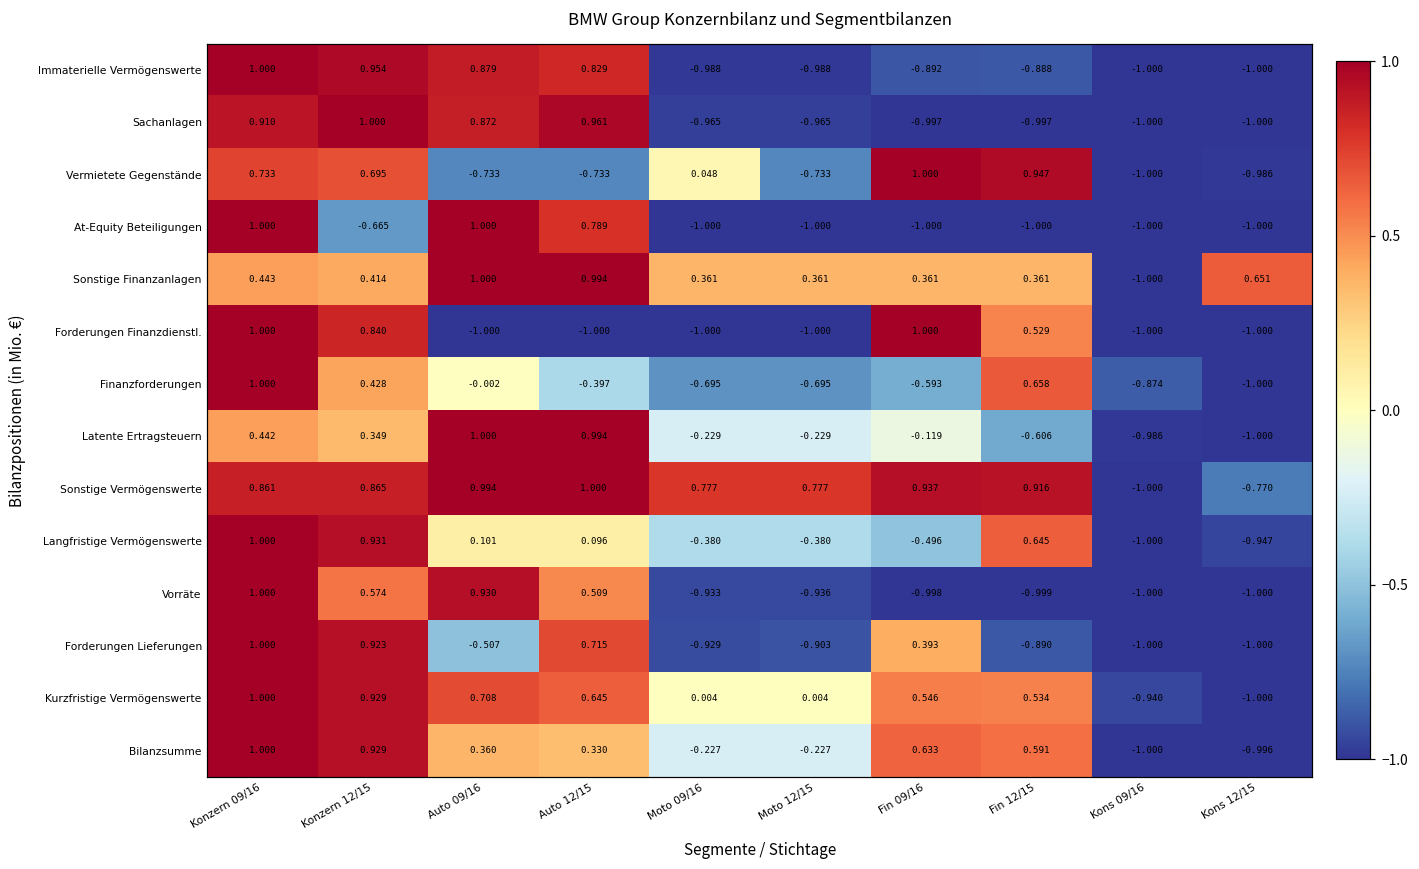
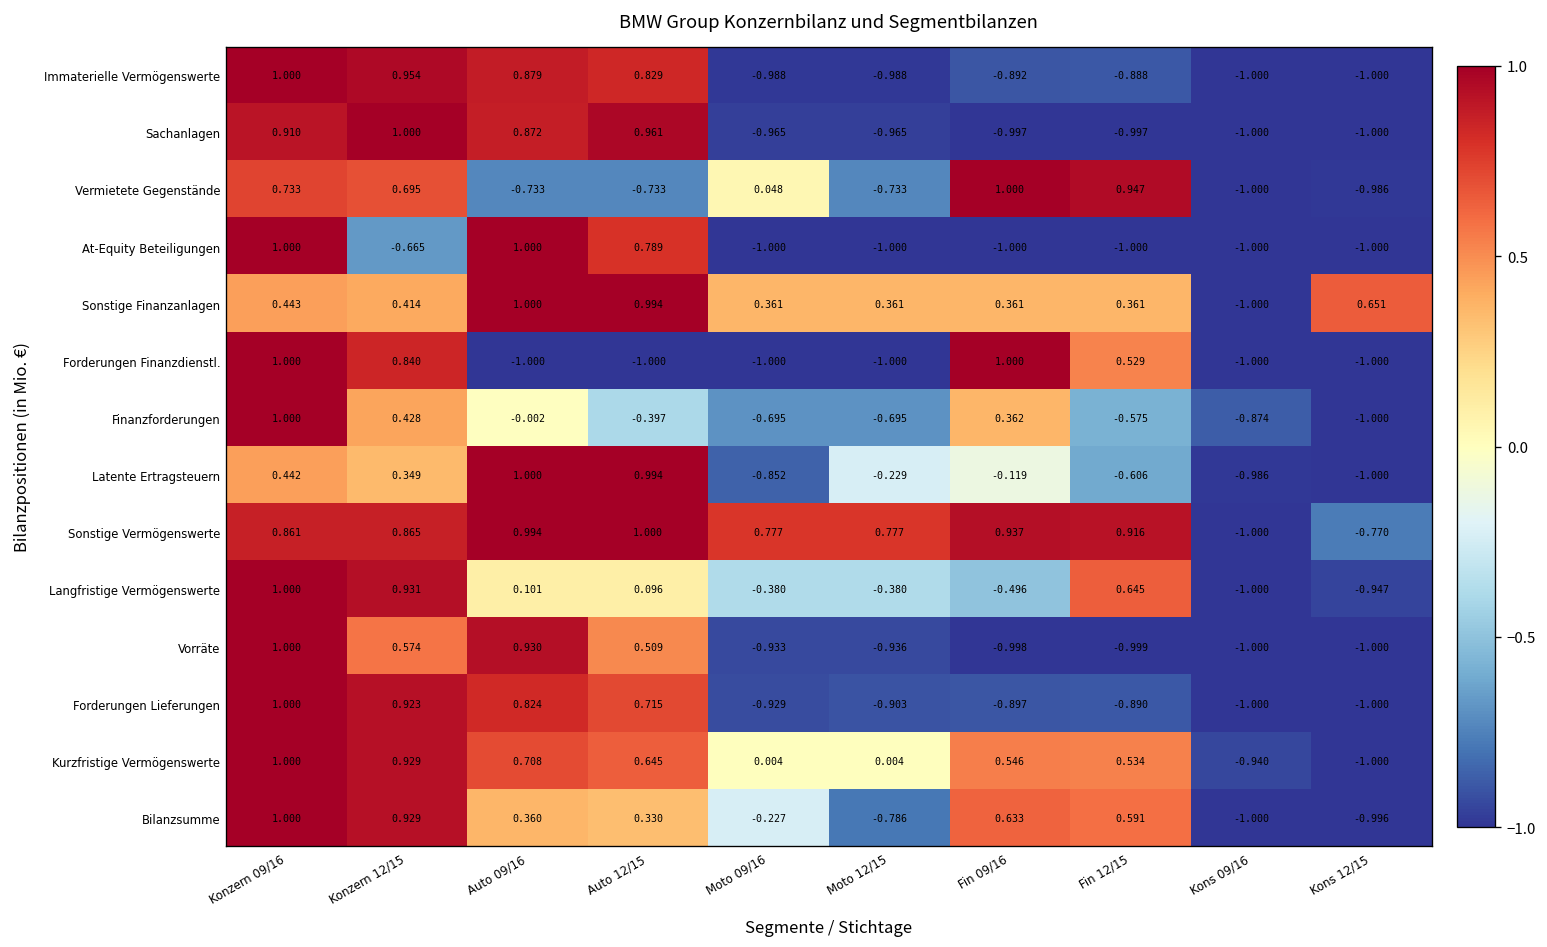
  {
    "Immaterielle Vermögenswerte": {
      "Konzern 09/16": 1.000,
      "Konzern 12/15": 0.954,
      "Auto 09/16": 0.879,
      "Auto 12/15": 0.829,
      "Moto 09/16": -0.988,
      "Moto 12/15": -0.988,
      "Fin 09/16": -0.892,
      "Fin 12/15": -0.888,
      "Kons 09/16": -1.000,
      "Kons 12/15": -1.000
    },
    "Sachanlagen": {
      "Konzern 09/16": 0.910,
      "Konzern 12/15": 1.000,
      "Auto 09/16": 0.872,
      "Auto 12/15": 0.961,
      "Moto 09/16": -0.965,
      "Moto 12/15": -0.965,
      "Fin 09/16": -0.997,
      "Fin 12/15": -0.997,
      "Kons 09/16": -1.000,
      "Kons 12/15": -1.000
    },
    "Vermietete Gegenstände": {
      "Konzern 09/16": 0.733,
      "Konzern 12/15": 0.695,
      "Auto 09/16": -0.733,
      "Auto 12/15": -0.733,
      "Moto 09/16": 0.048,
      "Moto 12/15": -0.733,
      "Fin 09/16": 1.000,
      "Fin 12/15": 0.947,
      "Kons 09/16": -1.000,
      "Kons 12/15": -0.986
    },
    "At-Equity Beteiligungen": {
      "Konzern 09/16": 1.000,
      "Konzern 12/15": -0.665,
      "Auto 09/16": 1.000,
      "Auto 12/15": 0.789,
      "Moto 09/16": -1.000,
      "Moto 12/15": -1.000,
      "Fin 09/16": -1.000,
      "Fin 12/15": -1.000,
      "Kons 09/16": -1.000,
      "Kons 12/15": -1.000
    },
    "Sonstige Finanzanlagen": {
      "Konzern 09/16": 0.443,
      "Konzern 12/15": 0.414,
      "Auto 09/16": 1.000,
      "Auto 12/15": 0.994,
      "Moto 09/16": 0.361,
      "Moto 12/15": 0.361,
      "Fin 09/16": 0.361,
      "Fin 12/15": 0.361,
      "Kons 09/16": -1.000,
      "Kons 12/15": 0.651
    },
    "Forderungen Finanzdienstl.": {
      "Konzern 09/16": 1.000,
      "Konzern 12/15": 0.840,
      "Auto 09/16": -1.000,
      "Auto 12/15": -1.000,
      "Moto 09/16": -1.000,
      "Moto 12/15": -1.000,
      "Fin 09/16": 1.000,
      "Fin 12/15": 0.529,
      "Kons 09/16": -1.000,
      "Kons 12/15": -1.000
    },
    "Finanzforderungen": {
      "Konzern 09/16": 1.000,
      "Konzern 12/15": 0.428,
      "Auto 09/16": -0.002,
      "Auto 12/15": -0.397,
      "Moto 09/16": -0.695,
      "Moto 12/15": -0.695,
-     "Fin 09/16": -0.593,
-     "Fin 12/15": 0.658,
+     "Fin 09/16": 0.362,
+     "Fin 12/15": -0.575,
      "Kons 09/16": -0.874,
      "Kons 12/15": -1.000
    },
    "Latente Ertragsteuern": {
      "Konzern 09/16": 0.442,
      "Konzern 12/15": 0.349,
      "Auto 09/16": 1.000,
      "Auto 12/15": 0.994,
-     "Moto 09/16": -0.229,
+     "Moto 09/16": -0.852,
      "Moto 12/15": -0.229,
      "Fin 09/16": -0.119,
      "Fin 12/15": -0.606,
      "Kons 09/16": -0.986,
      "Kons 12/15": -1.000
    },
    "Sonstige Vermögenswerte": {
      "Konzern 09/16": 0.861,
      "Konzern 12/15": 0.865,
      "Auto 09/16": 0.994,
      "Auto 12/15": 1.000,
      "Moto 09/16": 0.777,
      "Moto 12/15": 0.777,
      "Fin 09/16": 0.937,
      "Fin 12/15": 0.916,
      "Kons 09/16": -1.000,
      "Kons 12/15": -0.770
    },
    "Langfristige Vermögenswerte": {
      "Konzern 09/16": 1.000,
      "Konzern 12/15": 0.931,
      "Auto 09/16": 0.101,
      "Auto 12/15": 0.096,
      "Moto 09/16": -0.380,
      "Moto 12/15": -0.380,
      "Fin 09/16": -0.496,
      "Fin 12/15": 0.645,
      "Kons 09/16": -1.000,
      "Kons 12/15": -0.947
    },
    "Vorräte": {
      "Konzern 09/16": 1.000,
      "Konzern 12/15": 0.574,
      "Auto 09/16": 0.930,
      "Auto 12/15": 0.509,
      "Moto 09/16": -0.933,
      "Moto 12/15": -0.936,
      "Fin 09/16": -0.998,
      "Fin 12/15": -0.999,
      "Kons 09/16": -1.000,
      "Kons 12/15": -1.000
    },
    "Forderungen Lieferungen": {
      "Konzern 09/16": 1.000,
      "Konzern 12/15": 0.923,
-     "Auto 09/16": -0.507,
+     "Auto 09/16": 0.824,
      "Auto 12/15": 0.715,
      "Moto 09/16": -0.929,
      "Moto 12/15": -0.903,
-     "Fin 09/16": 0.393,
+     "Fin 09/16": -0.897,
      "Fin 12/15": -0.890,
      "Kons 09/16": -1.000,
      "Kons 12/15": -1.000
    },
    "Kurzfristige Vermögenswerte": {
      "Konzern 09/16": 1.000,
      "Konzern 12/15": 0.929,
      "Auto 09/16": 0.708,
      "Auto 12/15": 0.645,
      "Moto 09/16": 0.004,
      "Moto 12/15": 0.004,
      "Fin 09/16": 0.546,
      "Fin 12/15": 0.534,
      "Kons 09/16": -0.940,
      "Kons 12/15": -1.000
    },
    "Bilanzsumme": {
      "Konzern 09/16": 1.000,
      "Konzern 12/15": 0.929,
      "Auto 09/16": 0.360,
      "Auto 12/15": 0.330,
      "Moto 09/16": -0.227,
-     "Moto 12/15": -0.227,
+     "Moto 12/15": -0.786,
      "Fin 09/16": 0.633,
      "Fin 12/15": 0.591,
      "Kons 09/16": -1.000,
      "Kons 12/15": -0.996
    }
  }
